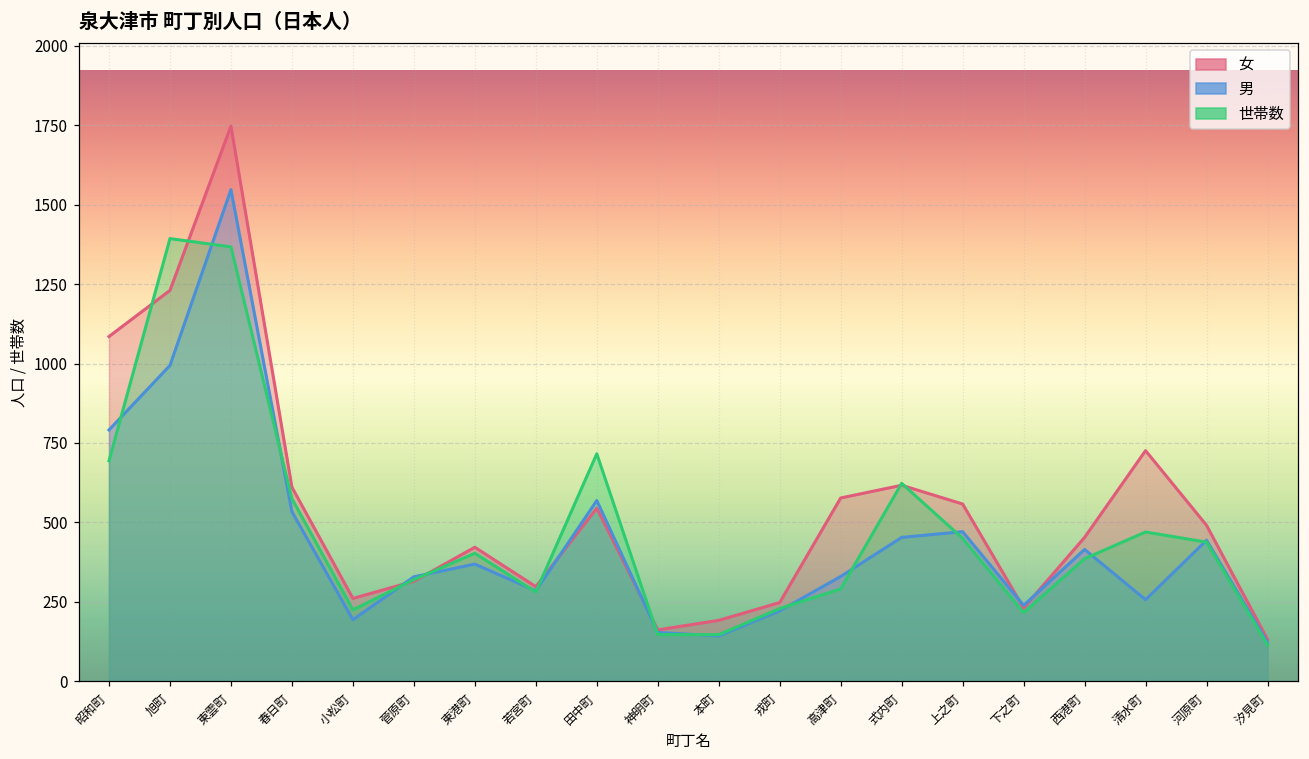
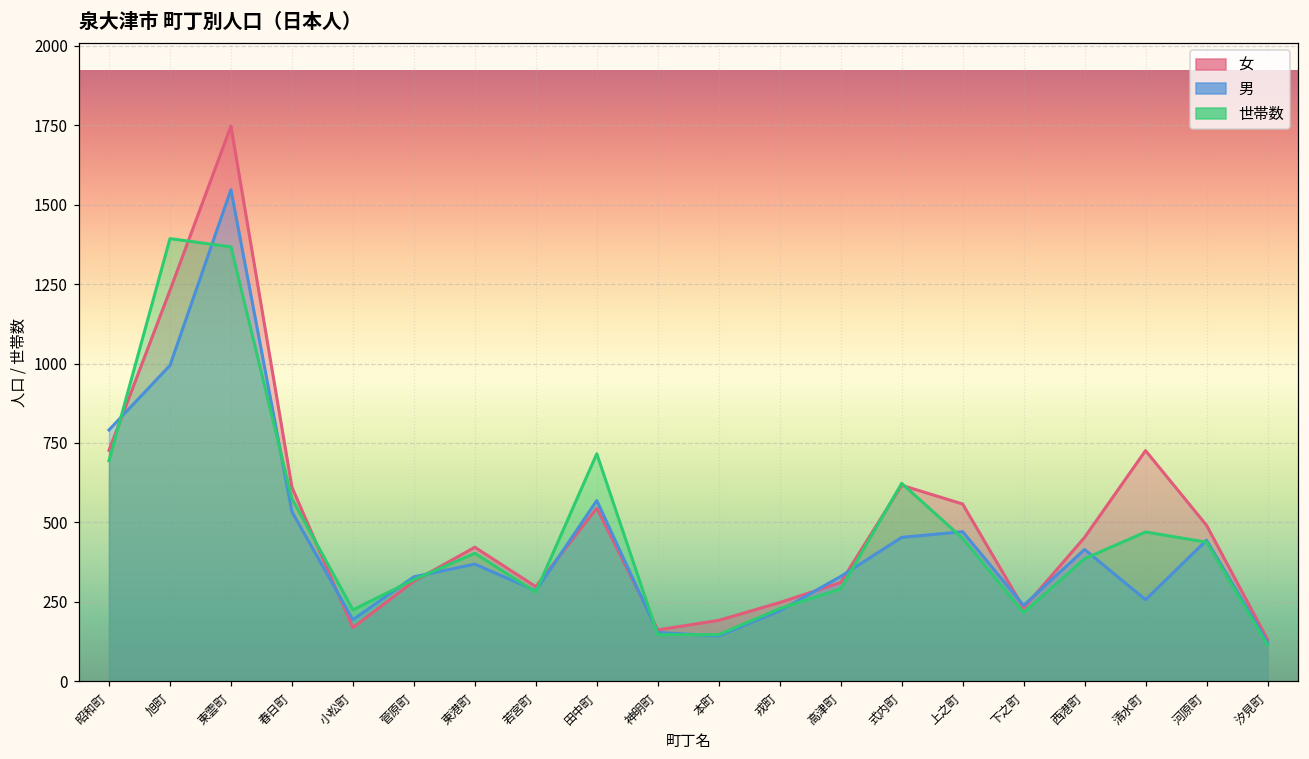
  {
    "女": {
-     "昭和町": 1090,
+     "昭和町": 730,
      "旭町": 1230,
      "東雲町": 1750,
      "春日町": 610,
-     "小松町": 260,
+     "小松町": 170,
      "東港町": 420,
      "若宮町": 300,
      "田中町": 550,
      "本町": 190,
      "戎町": 250,
-     "高津町": 580,
+     "高津町": 310,
      "上之町": 560,
      "西港町": 450,
      "清水町": 730,
      "河原町": 490,
      "汐見町": 130
    },
    "男": {
      "昭和町": 790,
      "旭町": 990,
      "東雲町": 1550,
      "春日町": 530,
      "小松町": 190,
      "菅原町": 330,
      "東港町": 370,
      "田中町": 570,
      "高津町": 330,
      "式内町": 450,
      "上之町": 470,
      "西港町": 420,
      "清水町": 260
    },
    "世帯数": {
      "昭和町": 690,
      "旭町": 1390,
      "東雲町": 1370,
      "春日町": 580,
      "小松町": 230,
      "東港町": 400,
      "田中町": 720,
      "高津町": 290,
      "上之町": 450,
      "下之町": 220,
      "西港町": 390,
      "清水町": 470
    }
  }
